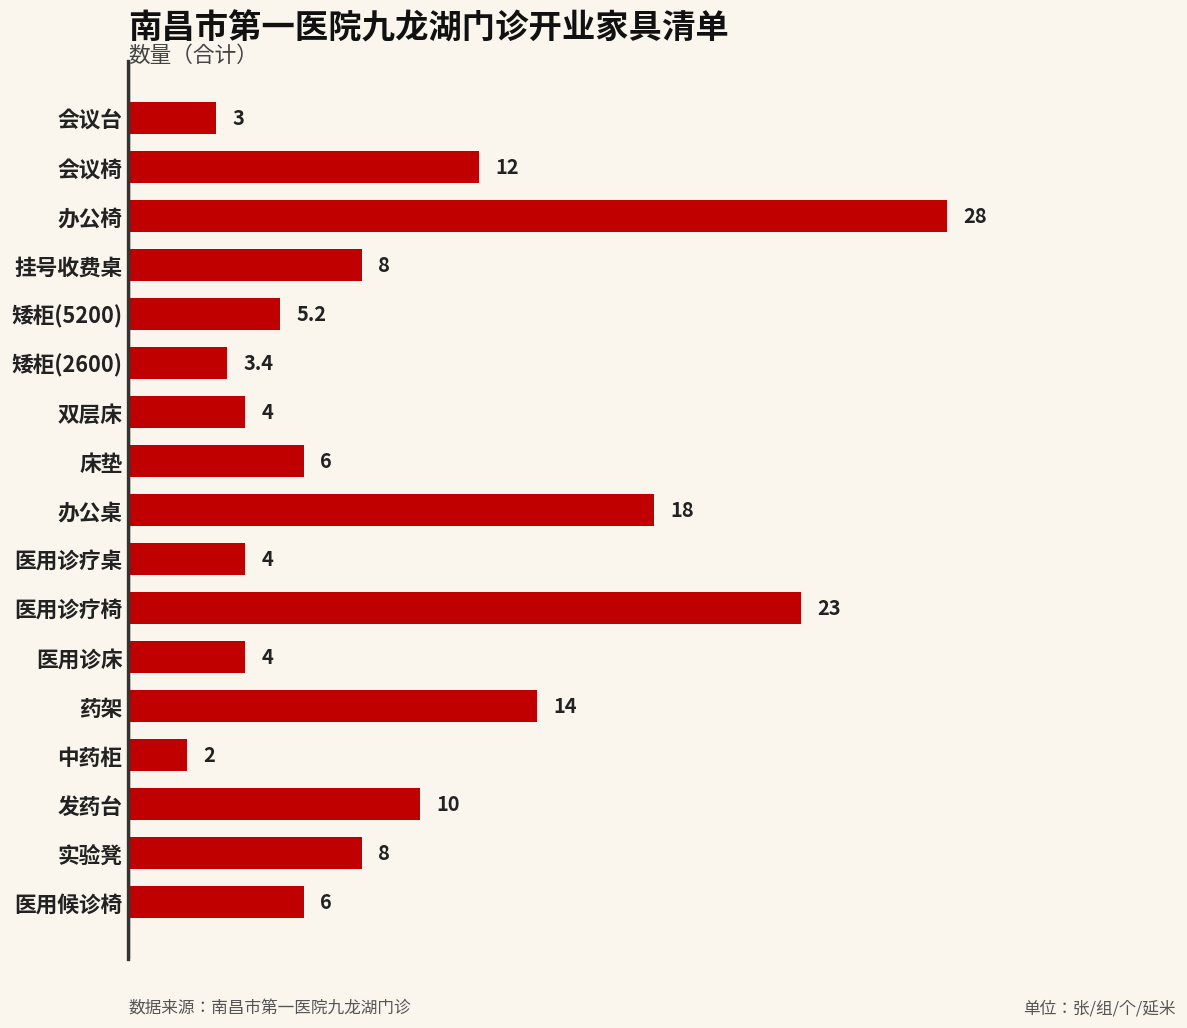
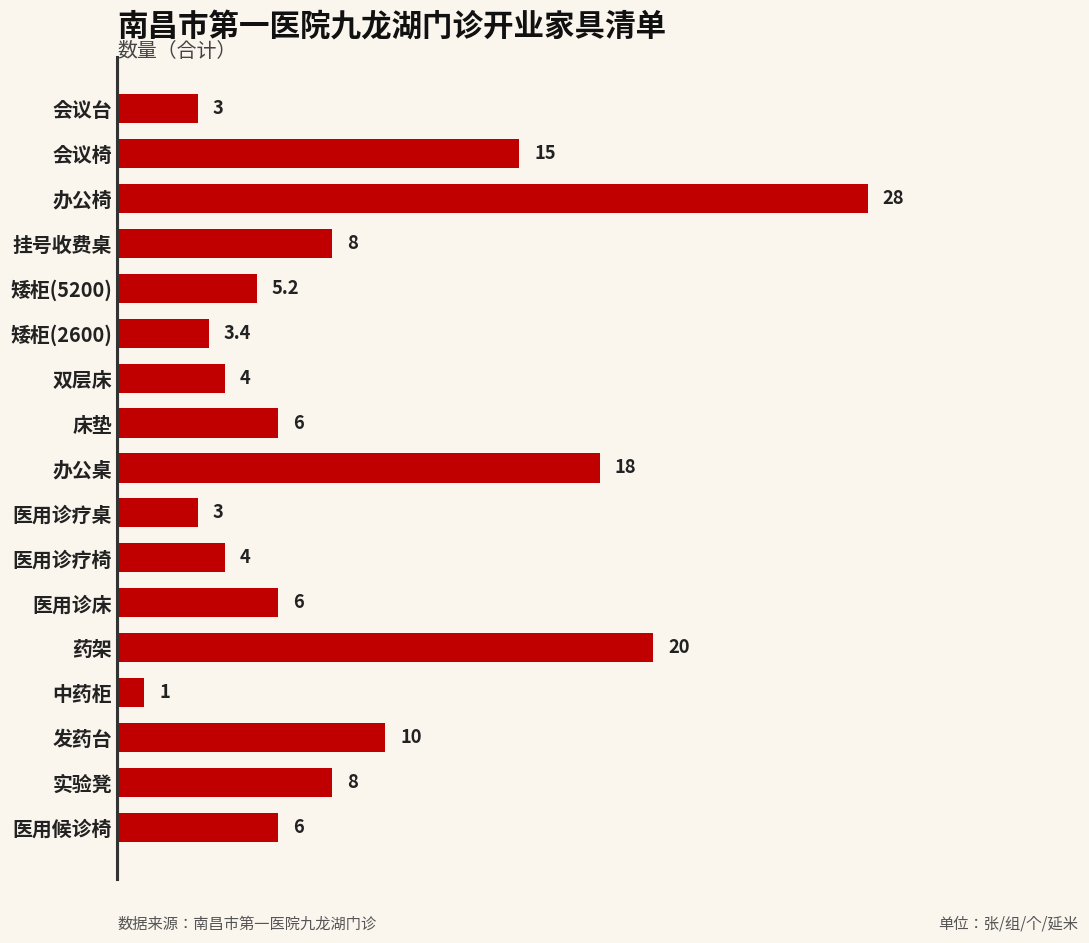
  {
    "会议台": 3,
-   "会议椅": 12,
+   "会议椅": 15,
    "办公椅": 28,
    "挂号收费桌": 8,
    "矮柜(5200)": 5.2,
    "矮柜(2600)": 3.4,
    "双层床": 4,
    "床垫": 6,
    "办公桌": 18,
-   "医用诊疗桌": 4,
-   "医用诊疗椅": 23,
-   "医用诊床": 4,
-   "药架": 14,
-   "中药柜": 2,
+   "医用诊疗桌": 3,
+   "医用诊疗椅": 4,
+   "医用诊床": 6,
+   "药架": 20,
+   "中药柜": 1,
    "发药台": 10,
    "实验凳": 8,
    "医用候诊椅": 6
  }
